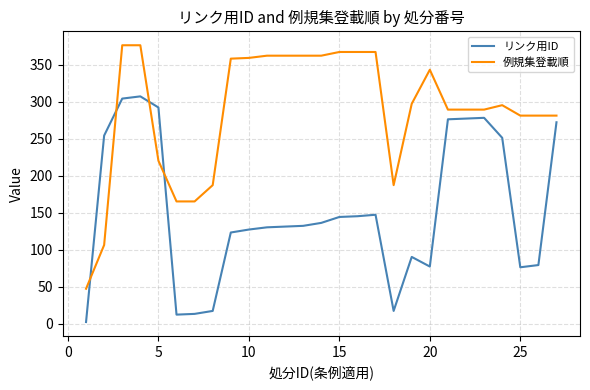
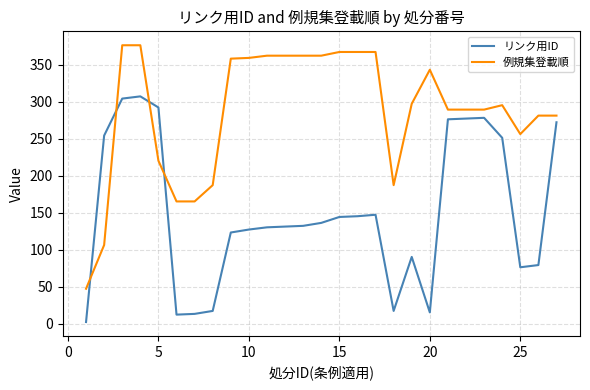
  {
    "リンク用ID": {
      "5": 290,
      "10": 130,
      "15": 140,
-     "20": 80,
+     "20": 20,
      "25": 80
    },
    "例規集登載順": {
      "5": 220,
      "10": 360,
      "15": 370,
      "20": 340,
-     "25": 280
+     "25": 260
    }
  }
